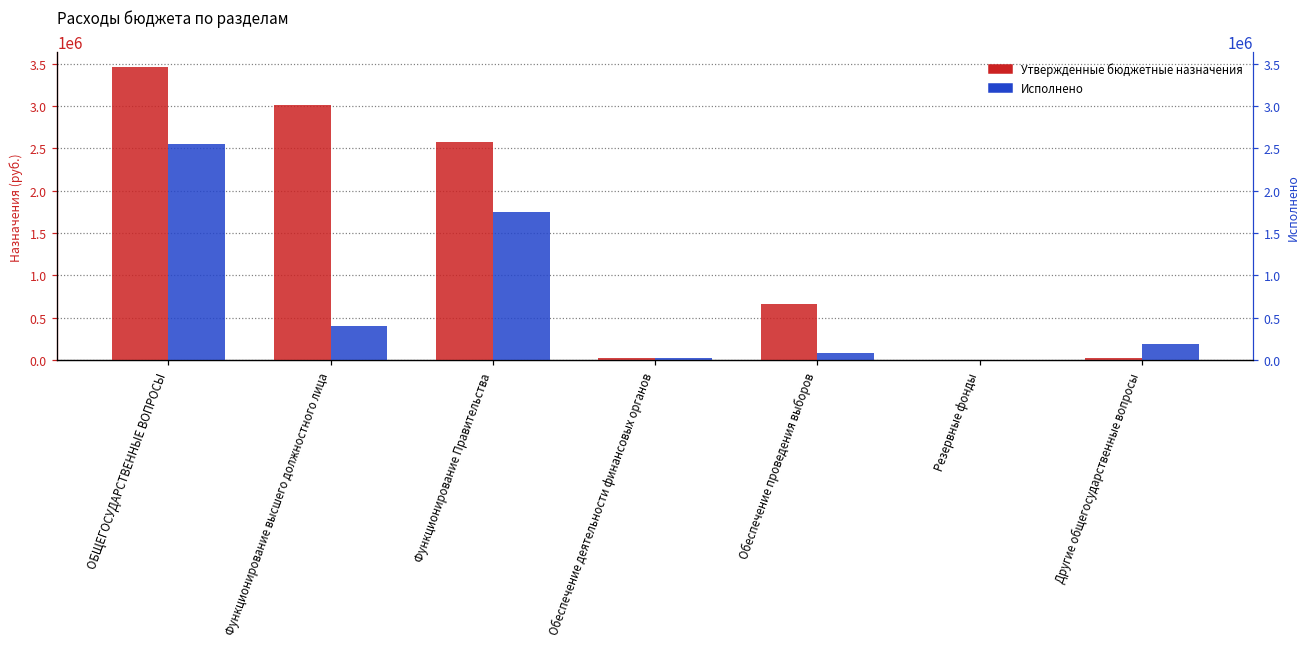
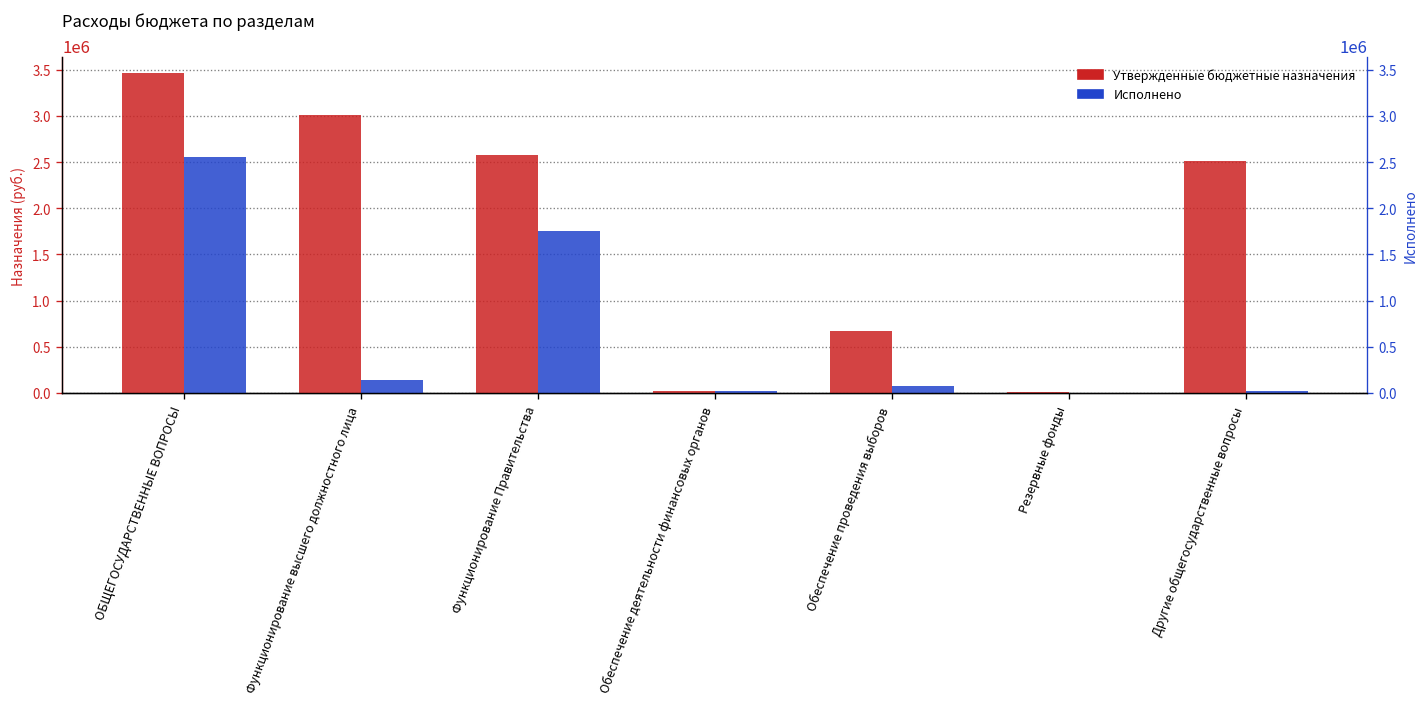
  {
    "Утвержденные бюджетные назначения": {
      "ОБЩЕГОСУДАРСТВЕННЫЕ ВОПРОСЫ": 3500000,
      "Функционирование высшего должностного лица": 3000000,
      "Функционирование Правительства": 2600000,
      "Обеспечение проведения выборов": 700000,
-     "Другие общегосударственные вопросы": 0
+     "Другие общегосударственные вопросы": 2500000
    },
    "Исполнено": {
      "ОБЩЕГОСУДАРСТВЕННЫЕ ВОПРОСЫ": 2600000,
-     "Функционирование высшего должностного лица": 400000,
+     "Функционирование высшего должностного лица": 100000,
      "Функционирование Правительства": 1700000,
      "Обеспечение проведения выборов": 100000,
      "Резервные фонды": 0,
-     "Другие общегосударственные вопросы": 200000
+     "Другие общегосударственные вопросы": 0
    }
  }
